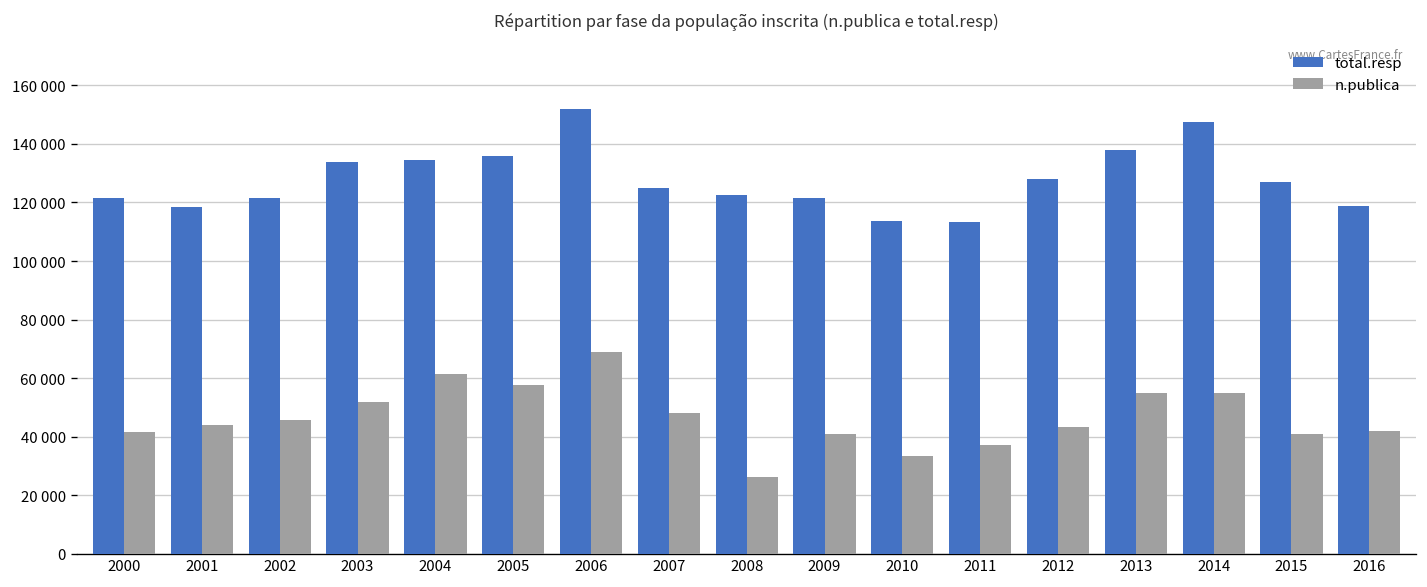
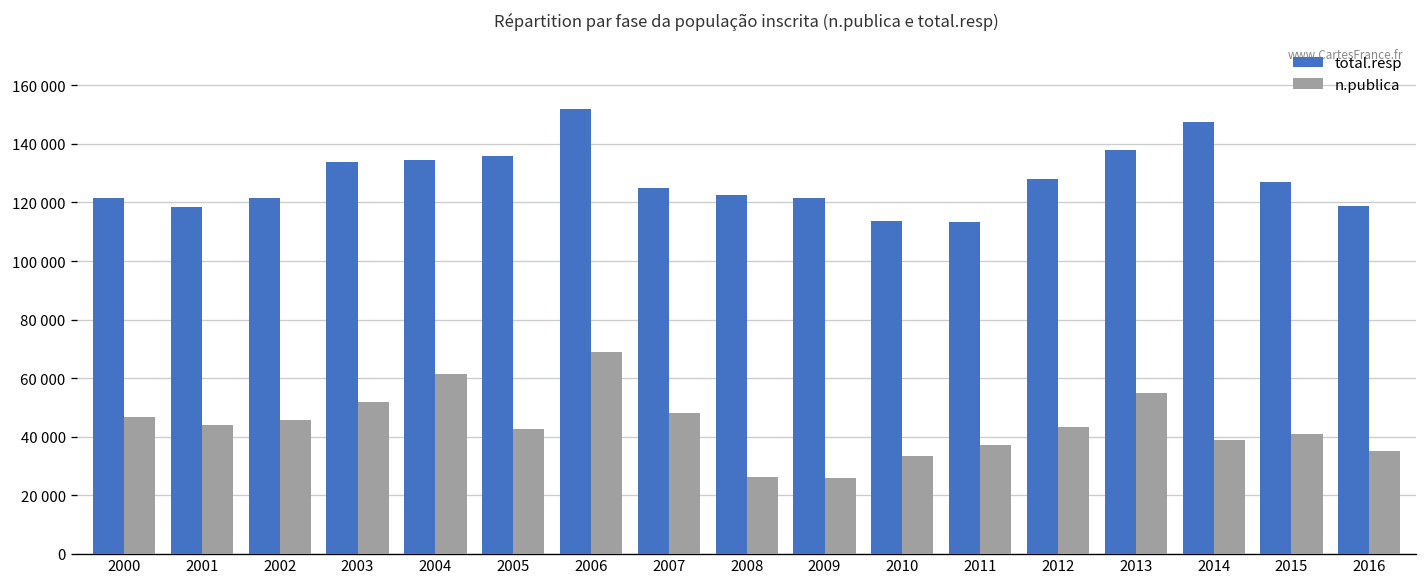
  {
    "total.resp": {
      "2000": 122000,
      "2001": 119000,
      "2002": 122000,
      "2003": 134000,
      "2004": 134000,
      "2005": 136000,
      "2006": 152000,
      "2007": 125000,
      "2008": 123000,
      "2009": 122000,
      "2010": 114000,
      "2011": 113000,
      "2012": 128000,
      "2013": 138000,
      "2014": 148000,
      "2015": 127000,
      "2016": 119000
    },
    "n.publica": {
-     "2000": 42000,
+     "2000": 47000,
      "2001": 44000,
      "2002": 46000,
      "2003": 52000,
      "2004": 61000,
-     "2005": 58000,
+     "2005": 43000,
      "2006": 69000,
      "2007": 48000,
      "2008": 26000,
-     "2009": 41000,
+     "2009": 26000,
      "2010": 33000,
      "2011": 37000,
      "2012": 43000,
      "2013": 55000,
-     "2014": 55000,
+     "2014": 39000,
      "2015": 41000,
-     "2016": 42000
+     "2016": 35000
    }
  }
